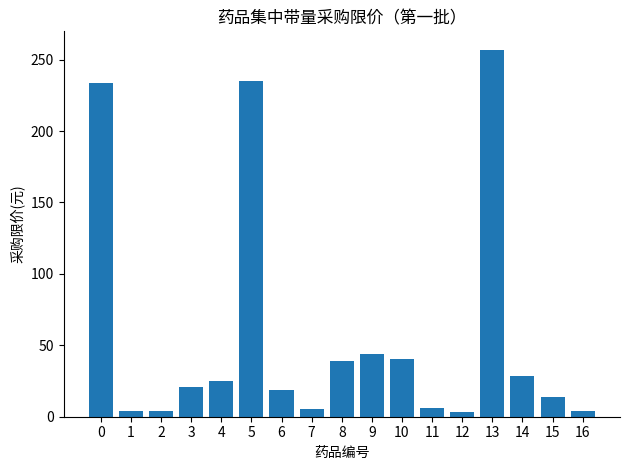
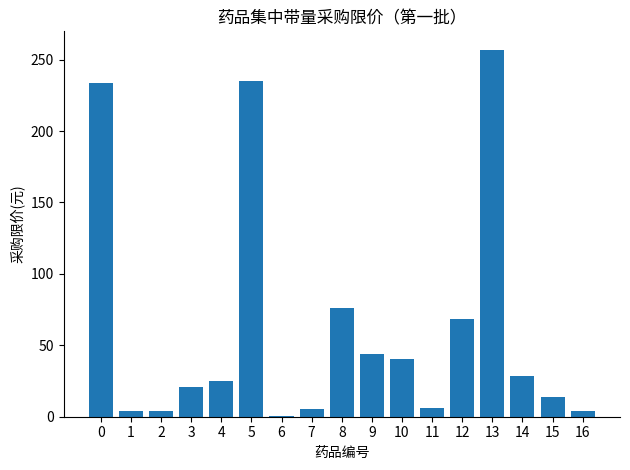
  {
    "0": 234,
    "1": 4,
    "2": 4,
    "3": 21,
    "4": 25,
    "5": 235,
-   "6": 19,
+   "6": 1,
    "7": 6,
-   "8": 39,
+   "8": 76,
    "9": 44,
    "10": 40,
    "11": 6,
-   "12": 4,
+   "12": 68,
    "13": 257,
    "14": 29,
    "15": 14,
    "16": 4
  }
